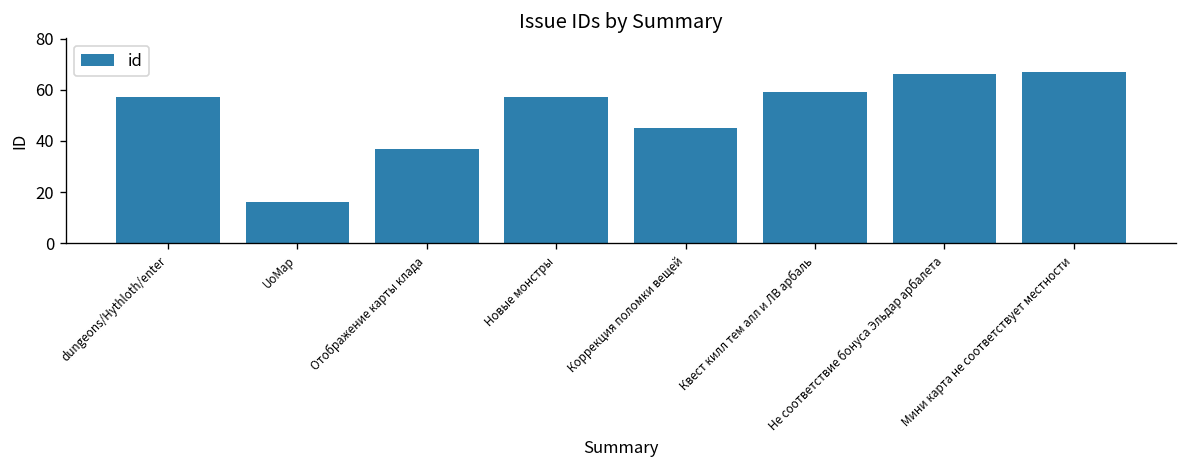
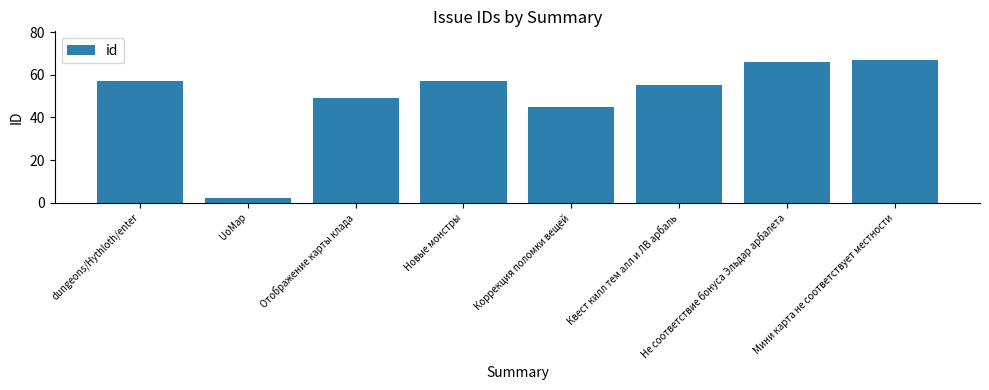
  {
    "dungeons/Hythloth/enter": 57,
-   "UoMap": 16,
-   "Отображение карты клада": 37,
+   "UoMap": 2,
+   "Отображение карты клада": 49,
    "Новые монстры": 57,
    "Коррекция поломки вещей": 45,
-   "Квест килл тем алл и ЛВ арбаль": 59,
+   "Квест килл тем алл и ЛВ арбаль": 55,
    "Не соответствие бонуса Эльдар арбалета": 66,
    "Мини карта не соответствует местности": 67
  }
